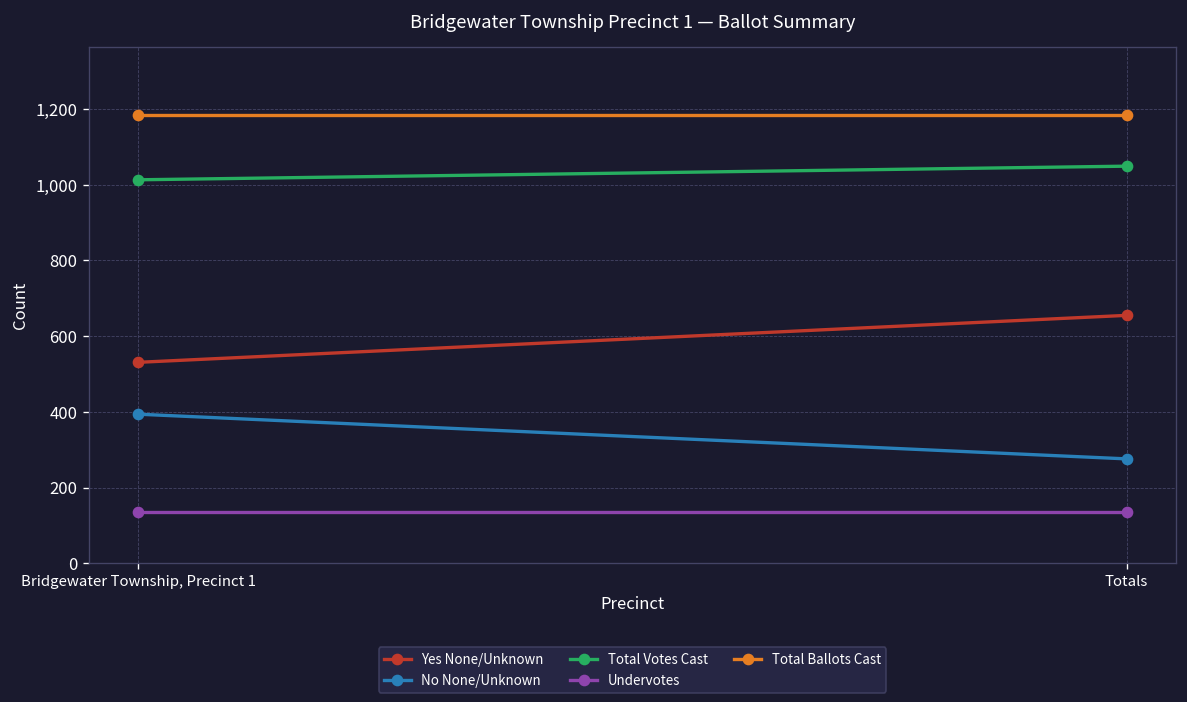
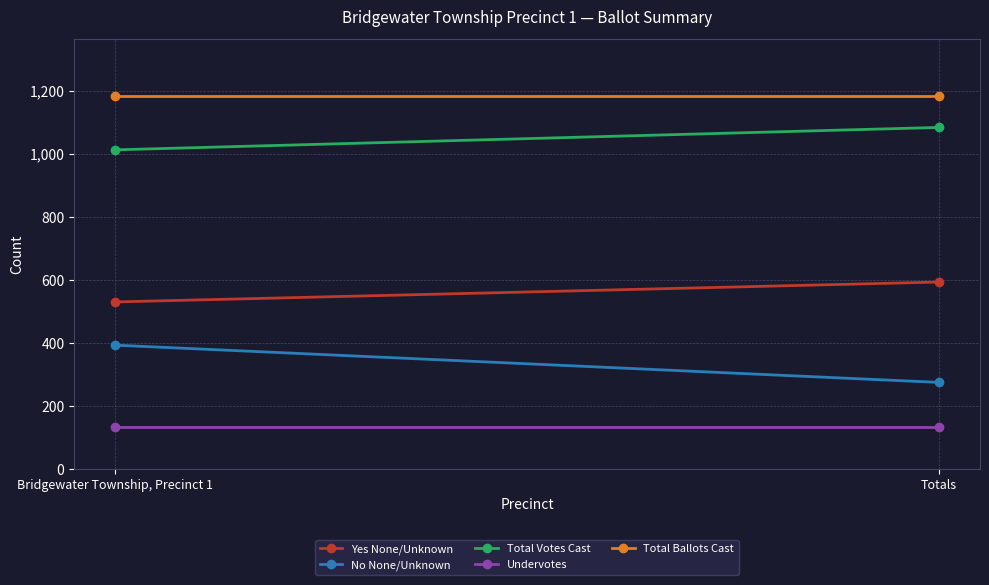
  {
    "Yes None/Unknown": {
      "Bridgewater Township, Precinct 1": "530",
-     "Totals": "660"
+     "Totals": "590"
    },
    "No None/Unknown": {
      "Bridgewater Township, Precinct 1": "390",
      "Totals": "280"
    },
    "Total Votes Cast": {
      "Bridgewater Township, Precinct 1": "1,010",
-     "Totals": "1,050"
+     "Totals": "1,080"
    },
    "Undervotes": {
      "Bridgewater Township, Precinct 1": "140",
      "Totals": "140"
    },
    "Total Ballots Cast": {
      "Bridgewater Township, Precinct 1": "1,190",
      "Totals": "1,190"
    }
  }
